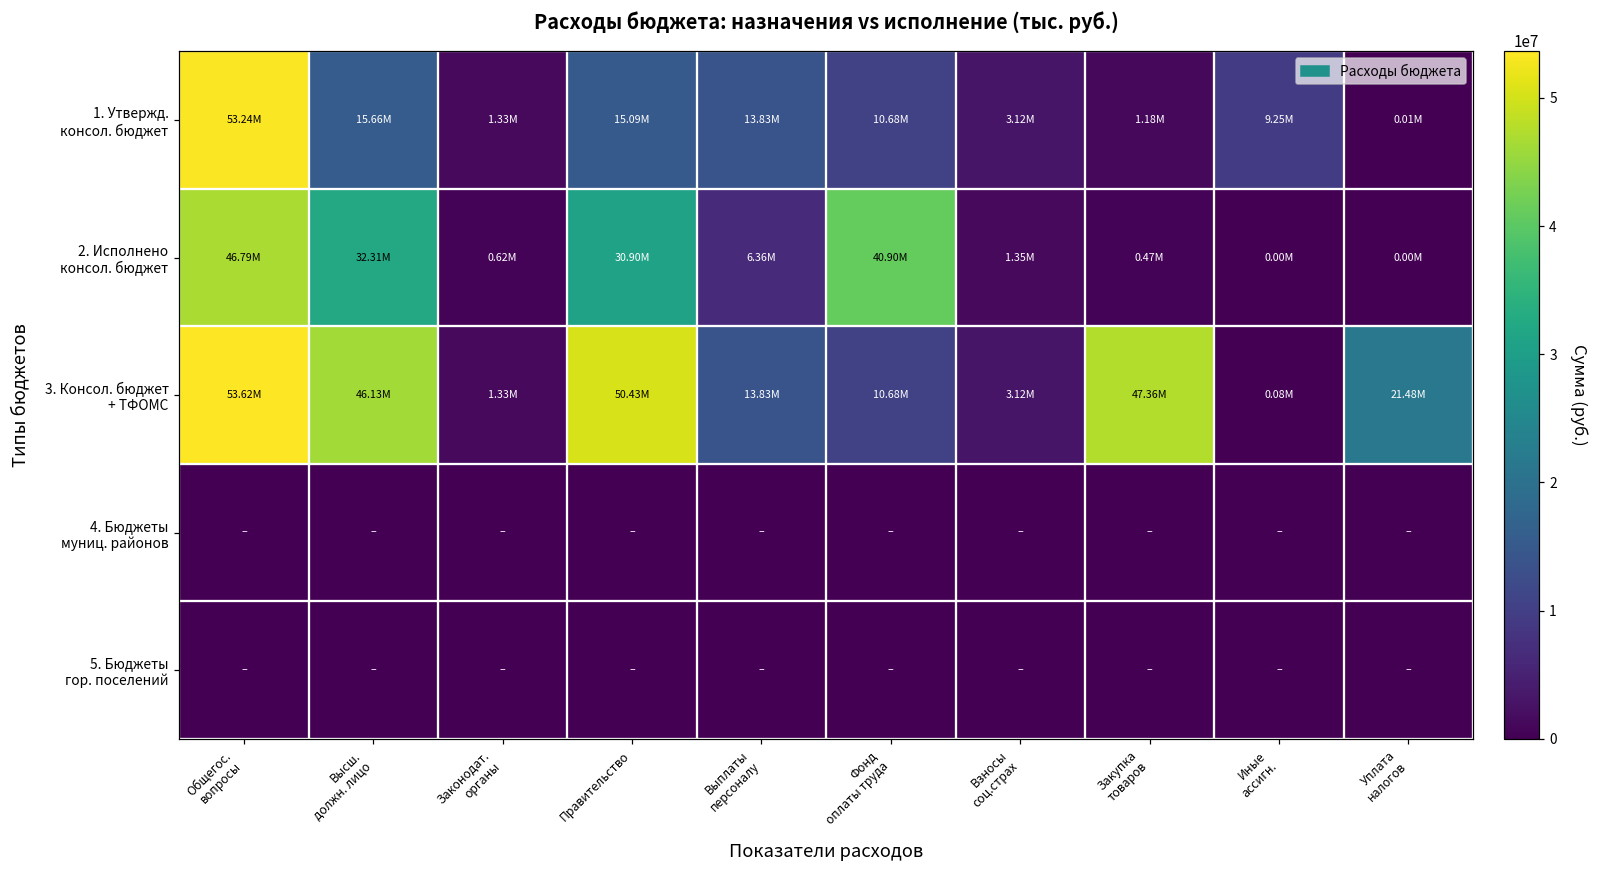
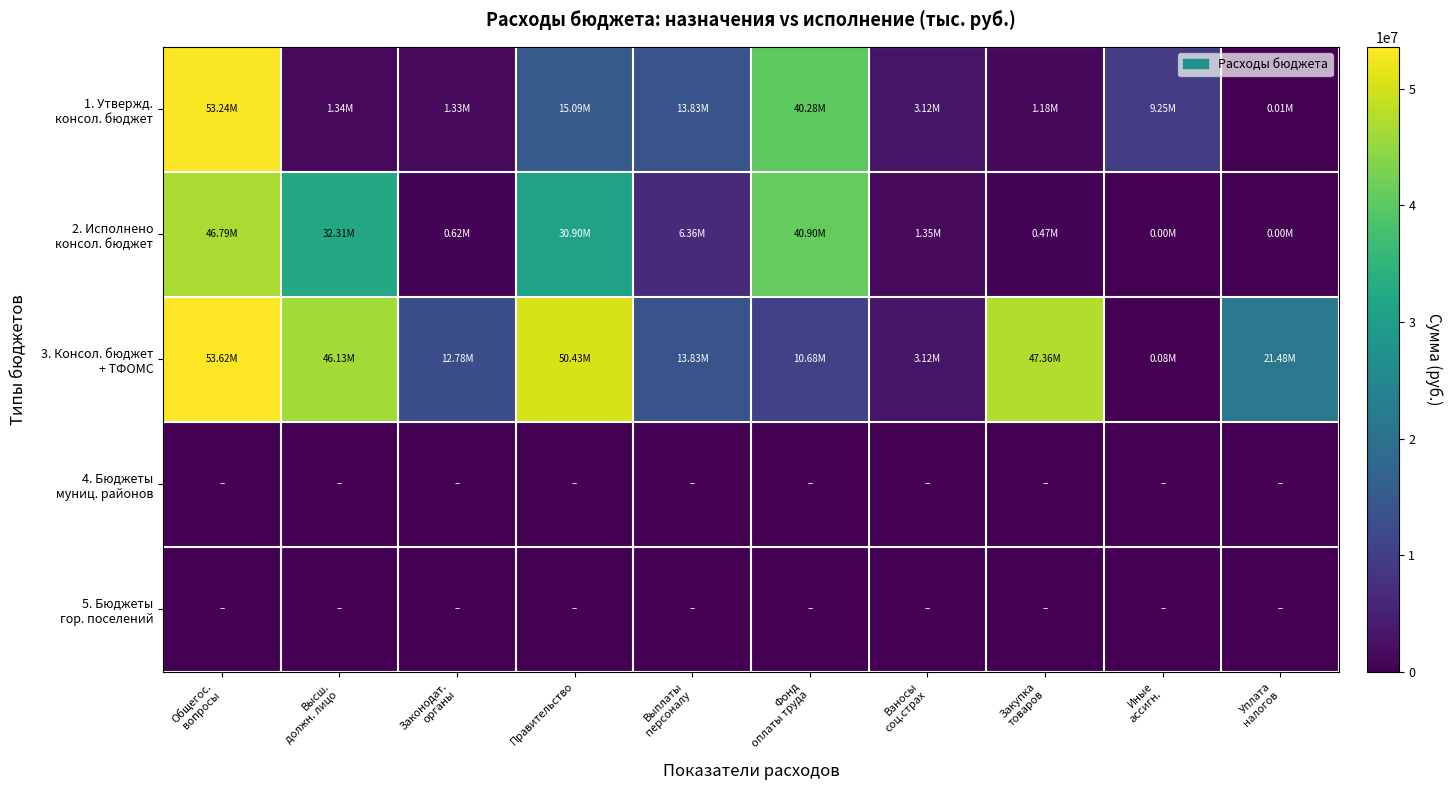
  {
    "1. Утвержд. консол. бюджет": {
      "Общегос. вопросы": "53.24M",
-     "Высш. должн. лицо": "15.66M",
+     "Высш. должн. лицо": "1.34M",
      "Законодат. органы": "1.33M",
      "Правительство": "15.09M",
      "Выплаты персоналу": "13.83M",
-     "Фонд оплаты труда": "10.68M",
+     "Фонд оплаты труда": "40.28M",
      "Взносы соц.страх": "3.12M",
      "Закупка товаров": "1.18M",
      "Иные ассигн.": "9.25M",
      "Уплата налогов": "0.01M"
    },
    "2. Исполнено консол. бюджет": {
      "Общегос. вопросы": "46.79M",
      "Высш. должн. лицо": "32.31M",
      "Законодат. органы": "0.62M",
      "Правительство": "30.90M",
      "Выплаты персоналу": "6.36M",
      "Фонд оплаты труда": "40.90M",
      "Взносы соц.страх": "1.35M",
      "Закупка товаров": "0.47M",
      "Иные ассигн.": "0.00M",
      "Уплата налогов": "0.00M"
    },
    "3. Консол. бюджет + ТФОМС": {
      "Общегос. вопросы": "53.62M",
      "Высш. должн. лицо": "46.13M",
-     "Законодат. органы": "1.33M",
+     "Законодат. органы": "12.78M",
      "Правительство": "50.43M",
      "Выплаты персоналу": "13.83M",
      "Фонд оплаты труда": "10.68M",
      "Взносы соц.страх": "3.12M",
      "Закупка товаров": "47.36M",
      "Иные ассигн.": "0.08M",
      "Уплата налогов": "21.48M"
    }
  }
